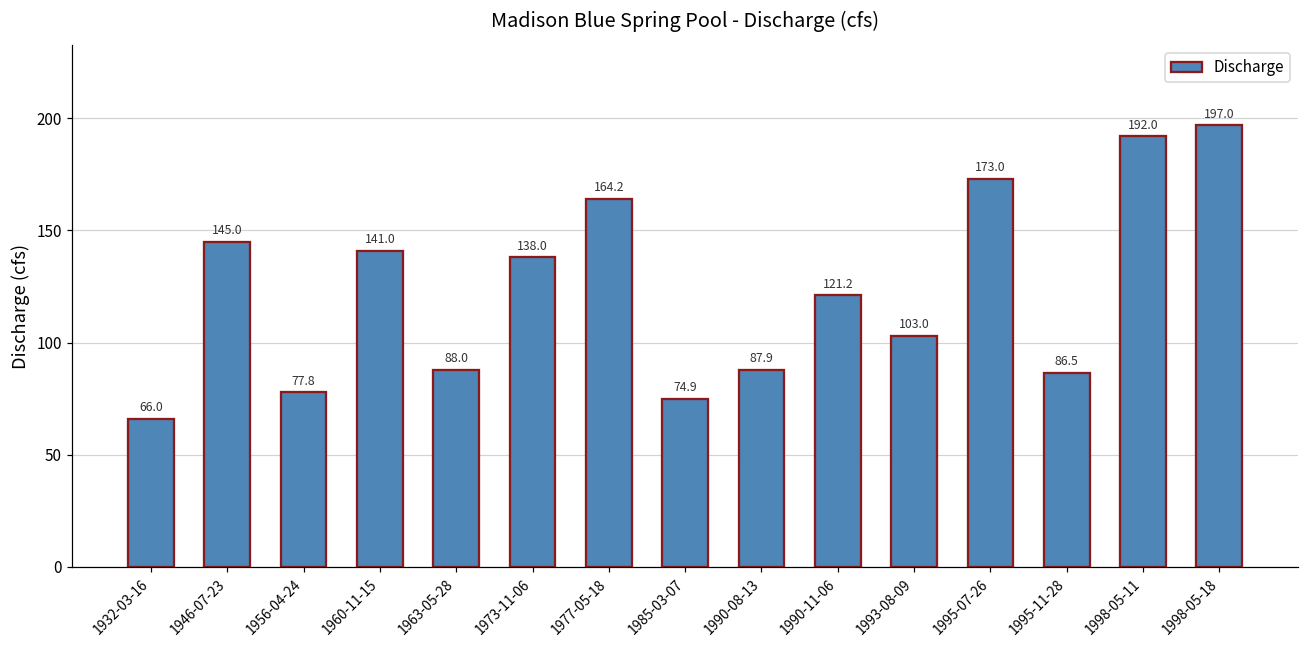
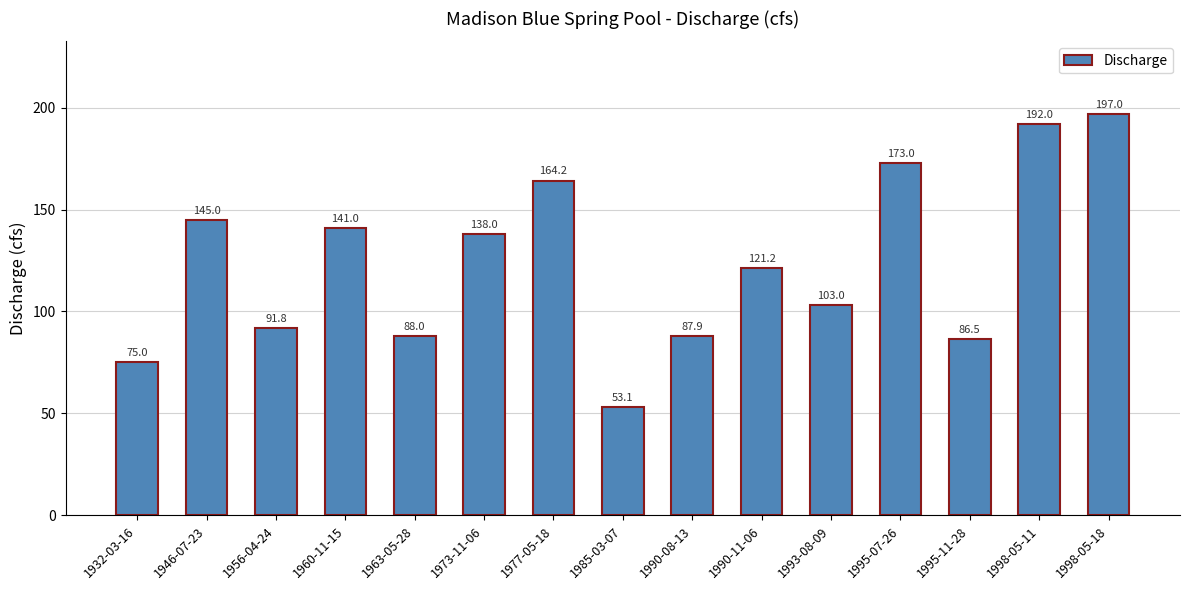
  {
-   "1932-03-16": 66.0,
+   "1932-03-16": 75.0,
    "1946-07-23": 145.0,
-   "1956-04-24": 77.8,
+   "1956-04-24": 91.8,
    "1960-11-15": 141.0,
    "1963-05-28": 88.0,
    "1973-11-06": 138.0,
    "1977-05-18": 164.2,
-   "1985-03-07": 74.9,
+   "1985-03-07": 53.1,
    "1990-08-13": 87.9,
    "1990-11-06": 121.2,
    "1993-08-09": 103.0,
    "1995-07-26": 173.0,
    "1995-11-28": 86.5,
    "1998-05-11": 192.0,
    "1998-05-18": 197.0
  }
